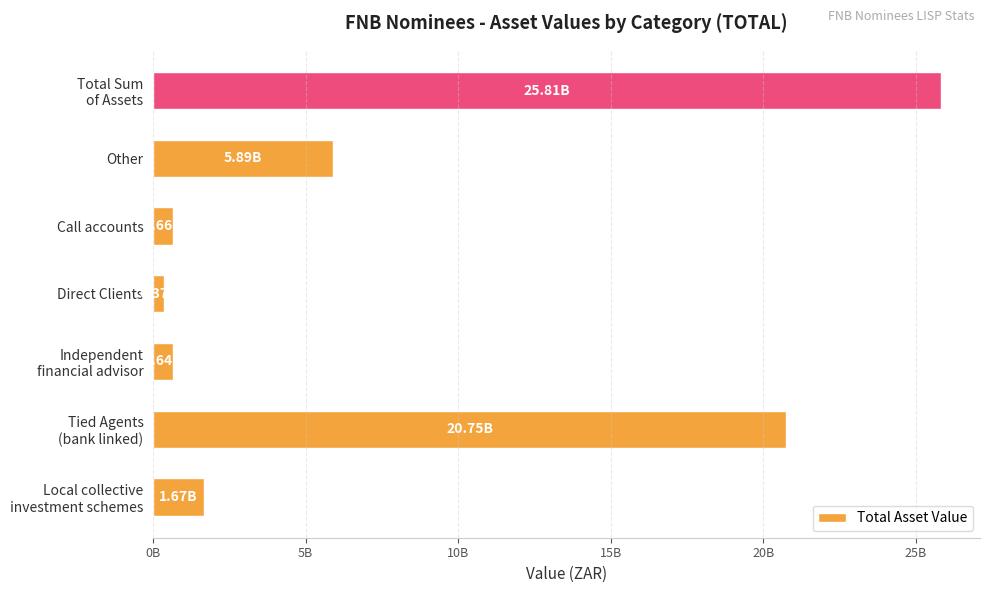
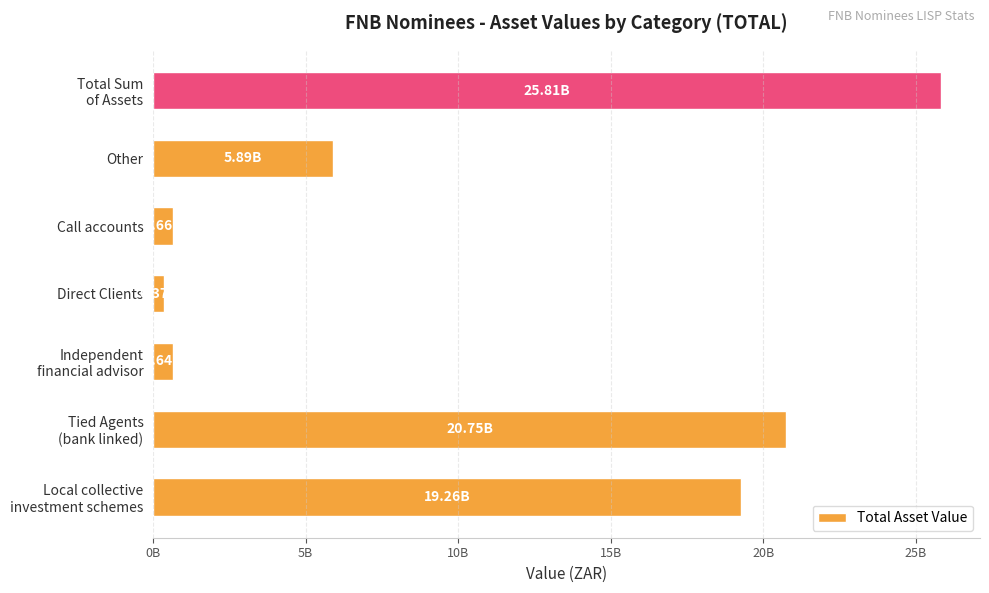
  {
    "Total Sum of Assets": "25.81B",
    "Other": "5.89B",
    "Tied Agents (bank linked)": "20.75B",
-   "Local collective investment schemes": "1.67B"
+   "Local collective investment schemes": "19.26B"
  }
